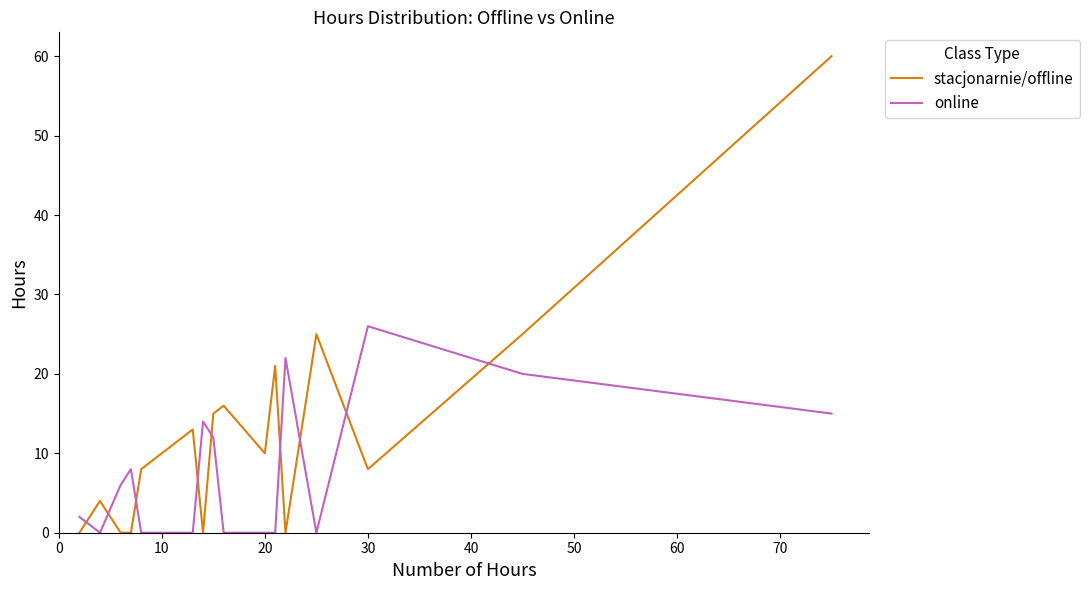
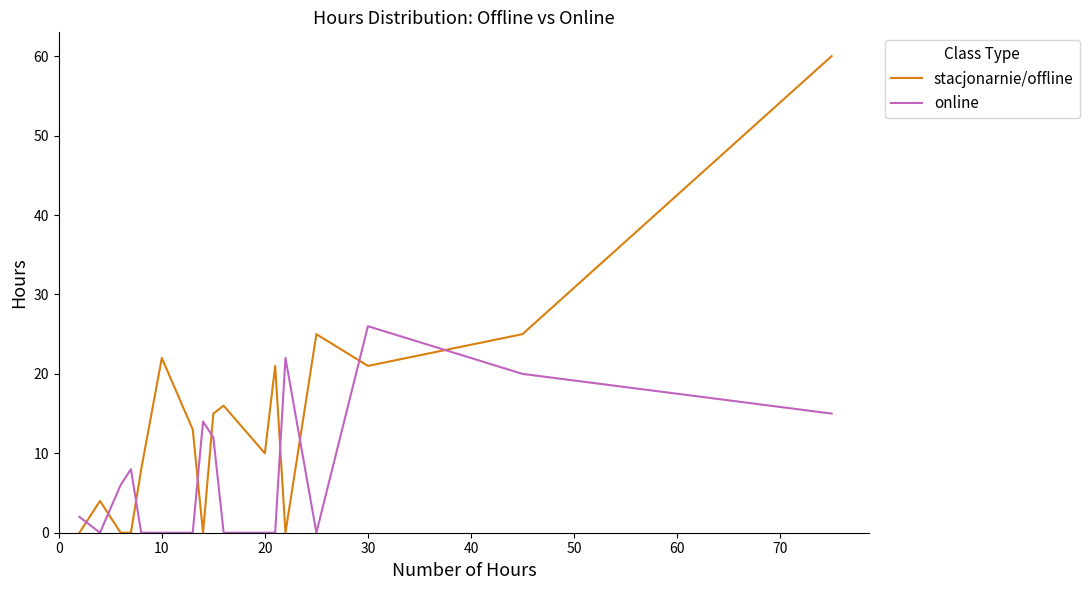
  {
    "stacjonarnie/offline": {
-     "10": 10,
+     "10": 22,
      "20": 10,
-     "30": 8
+     "30": 21
    },
    "online": {
      "10": 0,
      "20": 0,
      "30": 26
    }
  }
